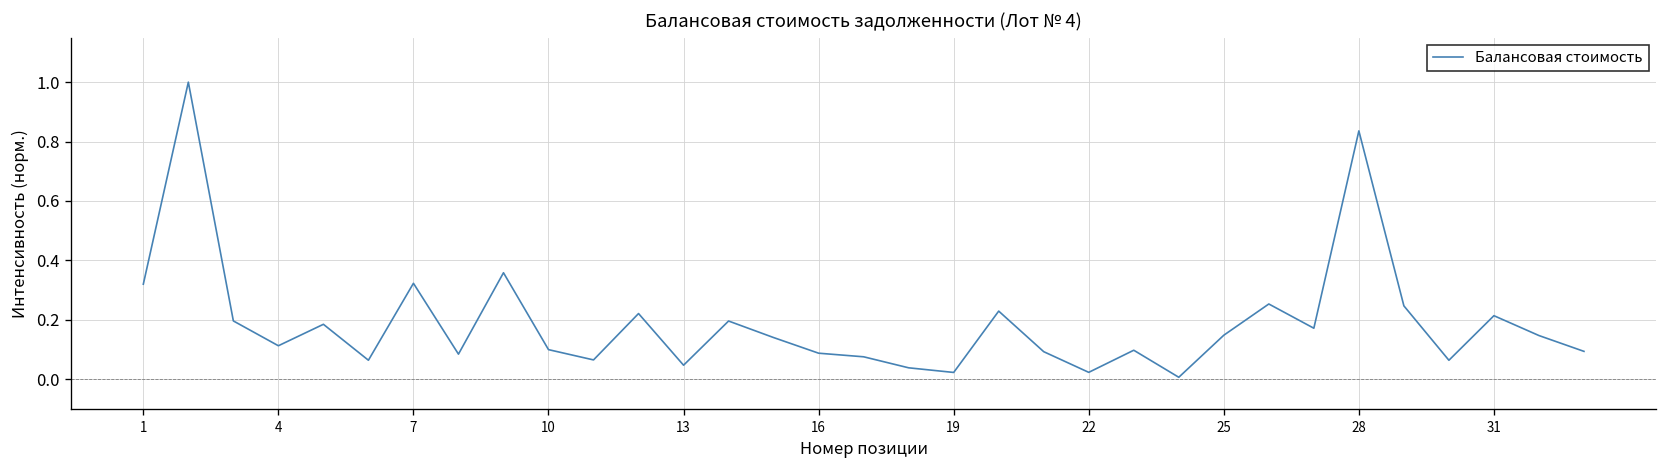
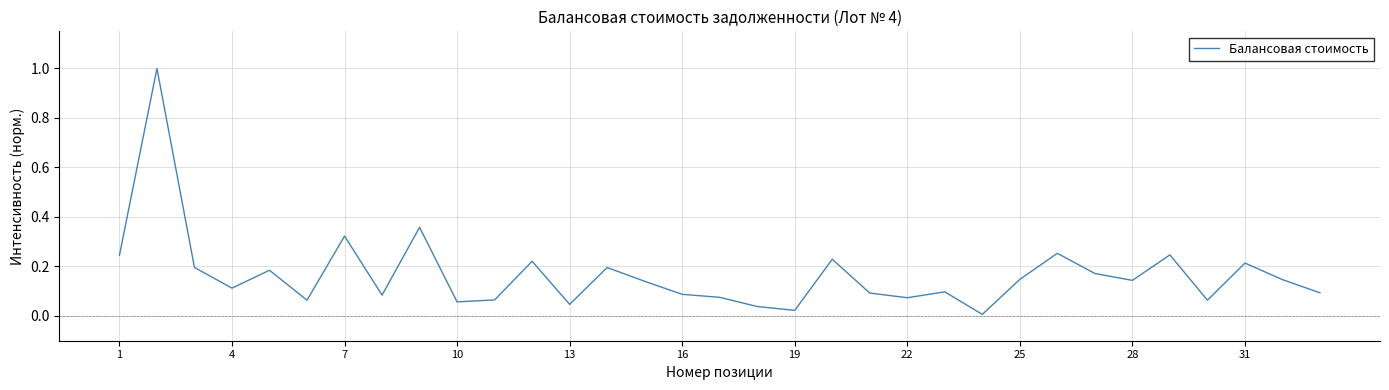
  {
-   "1": 0.32,
+   "1": 0.25,
    "4": 0.11,
    "7": 0.32,
-   "10": 0.10,
+   "10": 0.06,
    "13": 0.05,
    "16": 0.09,
    "19": 0.02,
-   "22": 0.02,
+   "22": 0.07,
    "25": 0.15,
-   "28": 0.84,
+   "28": 0.14,
    "31": 0.21
  }
